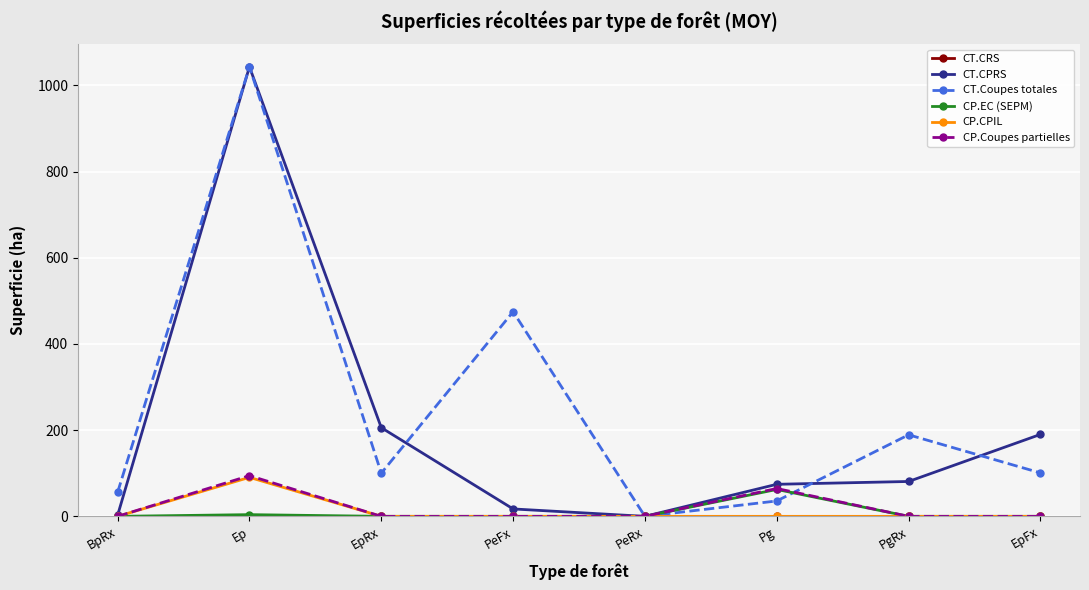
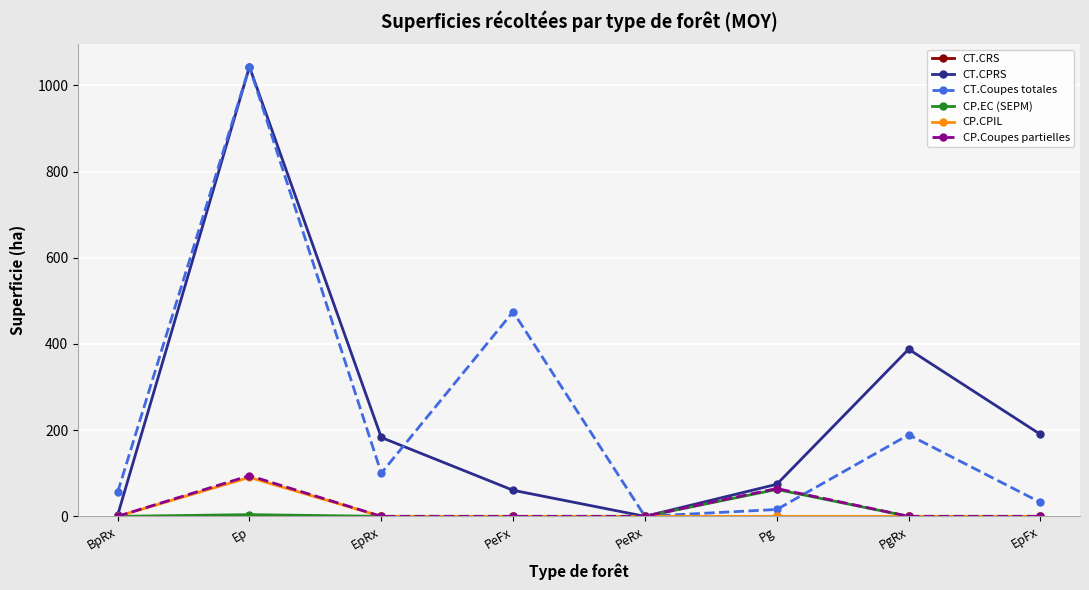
  {
    "CT.CPRS": {
-     "EpRx": 210,
-     "PeFx": 20,
+     "EpRx": 180,
+     "PeFx": 60,
      "Pg": 70,
-     "PgRx": 80,
+     "PgRx": 390,
      "EpFx": 190
    },
    "CT.Coupes totales": {
      "BpRx": 60,
      "EpRx": 100,
      "PeFx": 470,
-     "Pg": 40,
+     "Pg": 20,
      "PgRx": 190,
-     "EpFx": 100
+     "EpFx": 30
    }
  }
